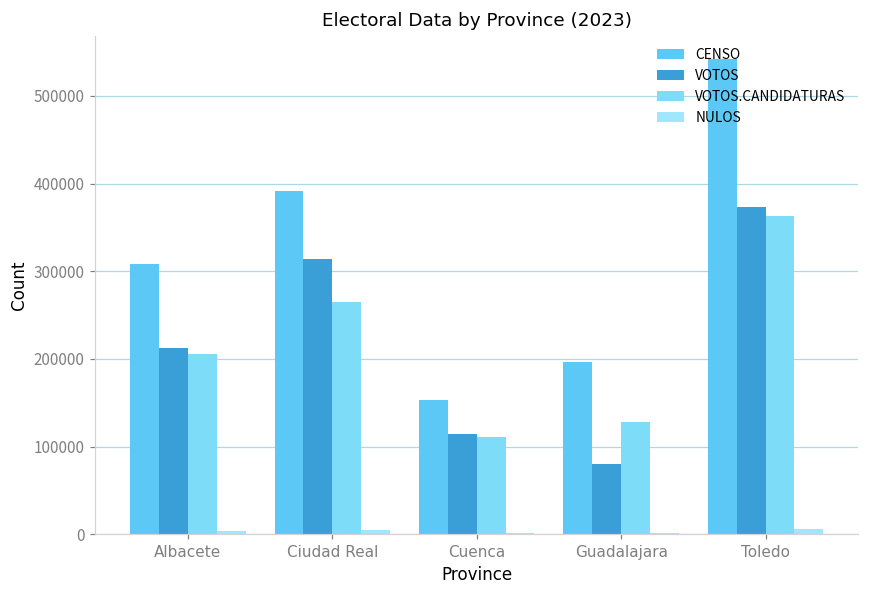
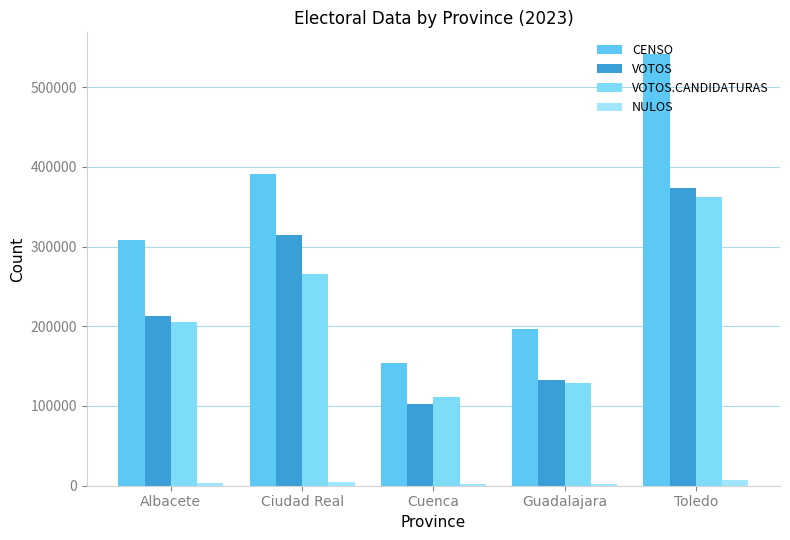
  {
    "VOTOS": {
      "Albacete": 210000,
      "Ciudad Real": 310000,
-     "Cuenca": 110000,
-     "Guadalajara": 80000,
+     "Cuenca": 100000,
+     "Guadalajara": 130000,
      "Toledo": 370000
    }
  }
